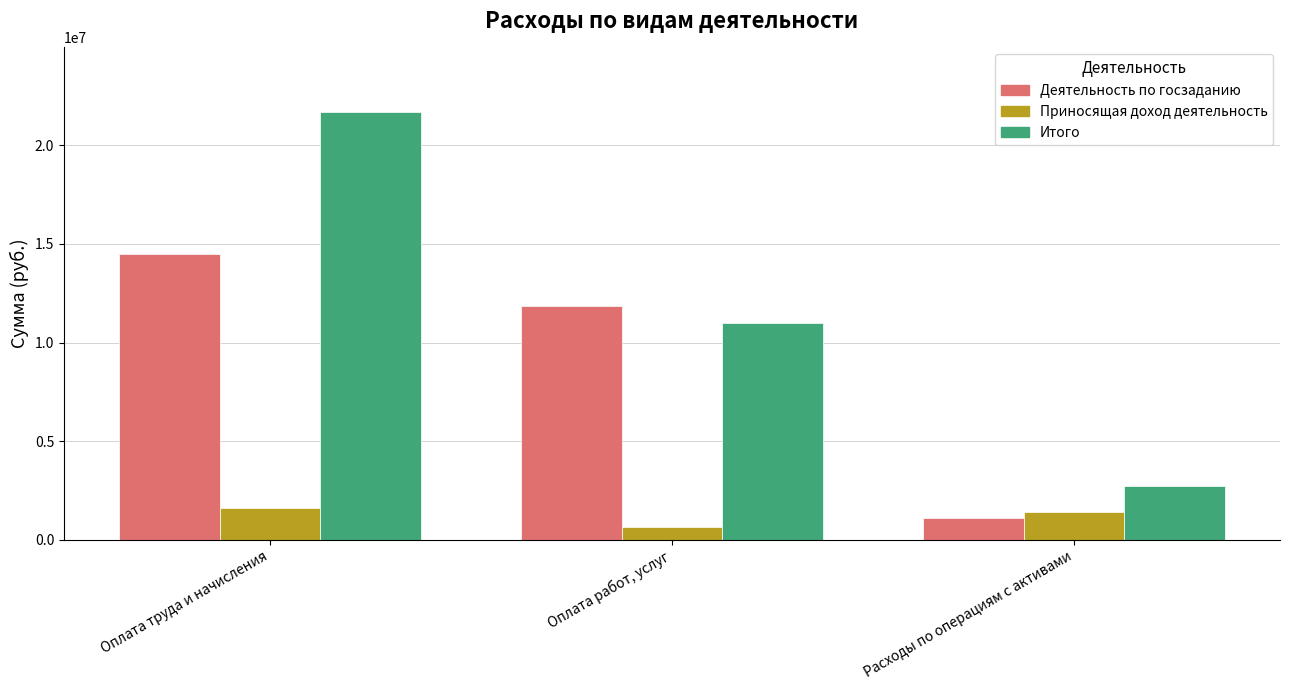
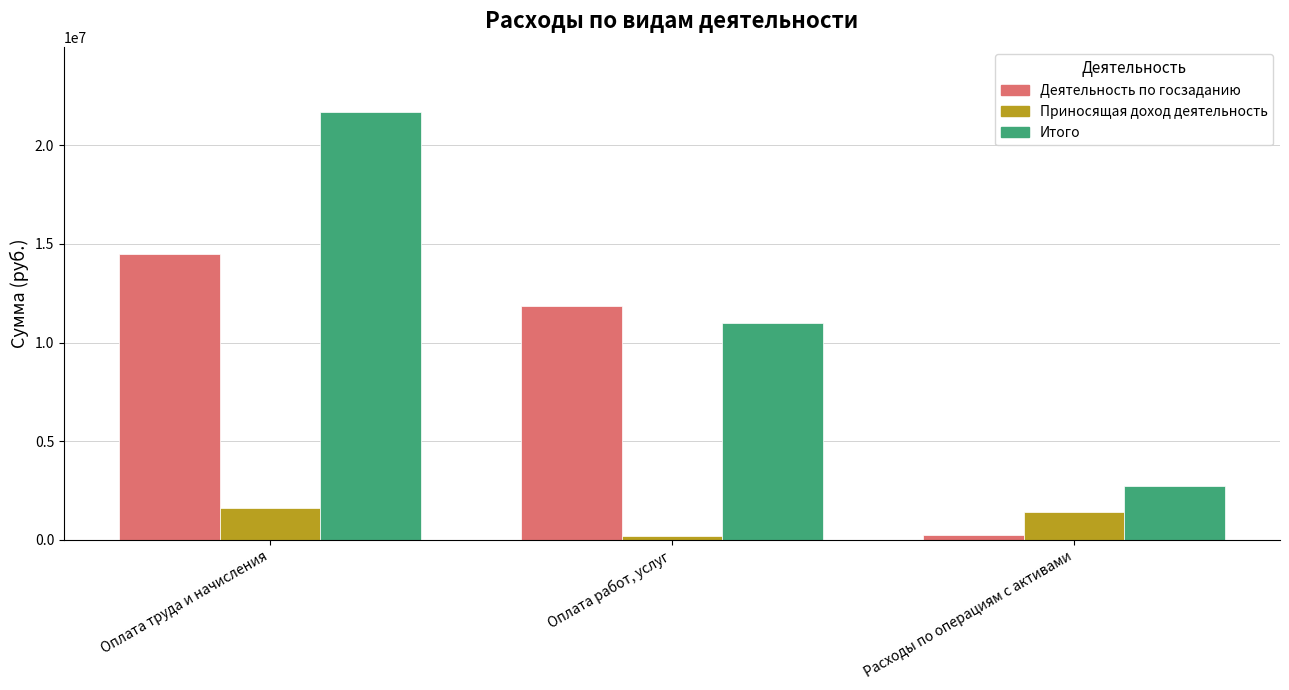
  {
    "Деятельность по госзаданию": {
      "Оплата труда и начисления": 14500000,
      "Оплата работ, услуг": 11900000,
-     "Расходы по операциям с активами": 1100000
+     "Расходы по операциям с активами": 300000
    },
    "Приносящая доход деятельность": {
      "Оплата труда и начисления": 1600000,
-     "Оплата работ, услуг": 600000,
+     "Оплата работ, услуг": 200000,
      "Расходы по операциям с активами": 1400000
    },
    "Итого": {
      "Оплата труда и начисления": 21700000,
      "Оплата работ, услуг": 11000000,
      "Расходы по операциям с активами": 2700000
    }
  }
